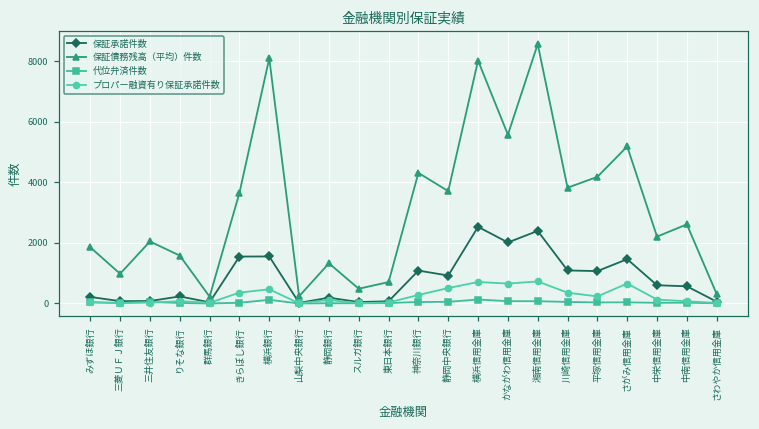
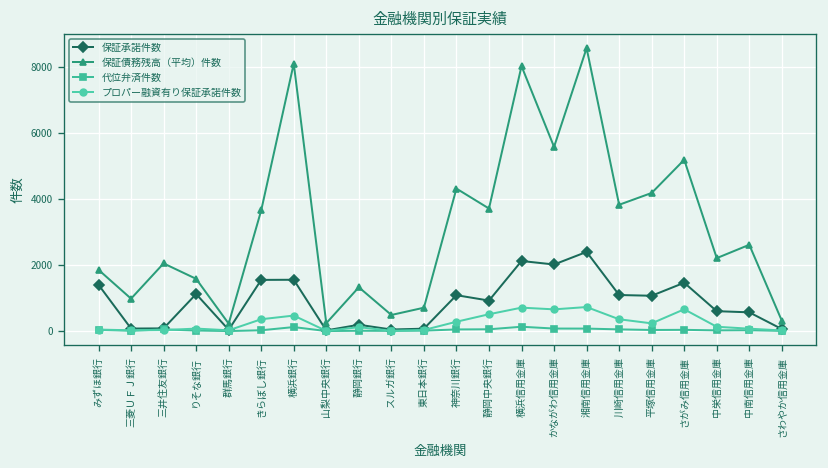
  {
    "保証承諾件数": {
-     "みずほ銀行": 200,
-     "りそな銀行": 200,
+     "みずほ銀行": 1400,
+     "りそな銀行": 1100,
      "きらぼし銀行": 1500,
      "横浜銀行": 1600,
      "神奈川銀行": 1100,
      "静岡中央銀行": 900,
-     "横浜信用金庫": 2500,
+     "横浜信用金庫": 2100,
      "かながわ信用金庫": 2000,
      "湘南信用金庫": 2400,
      "川崎信用金庫": 1100,
      "平塚信用金庫": 1100,
      "さがみ信用金庫": 1500,
      "中栄信用金庫": 600,
      "中南信用金庫": 600
    }
  }
